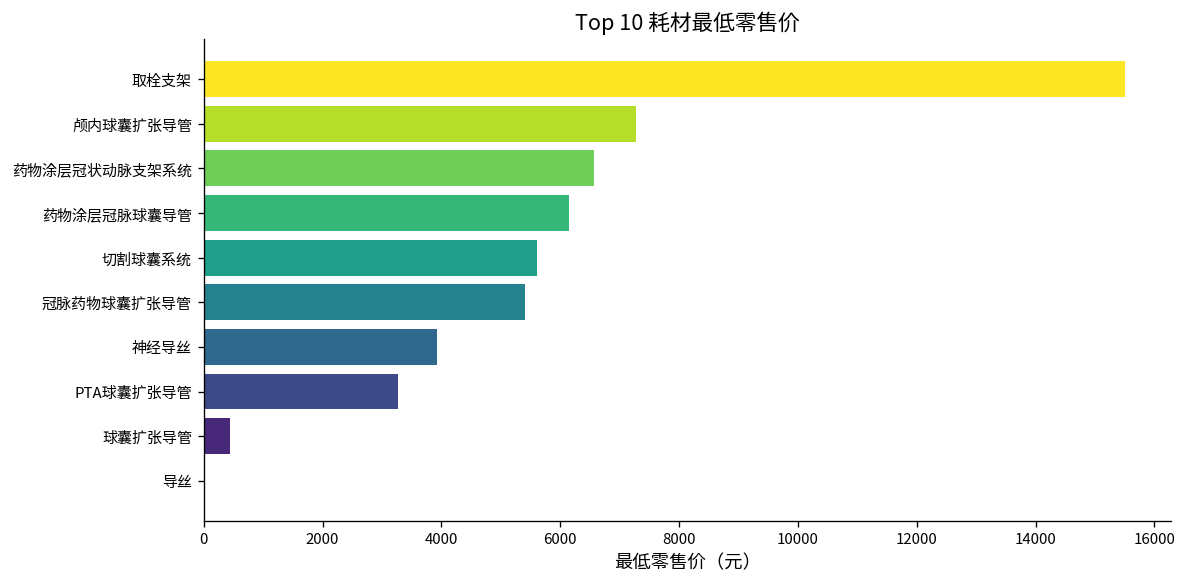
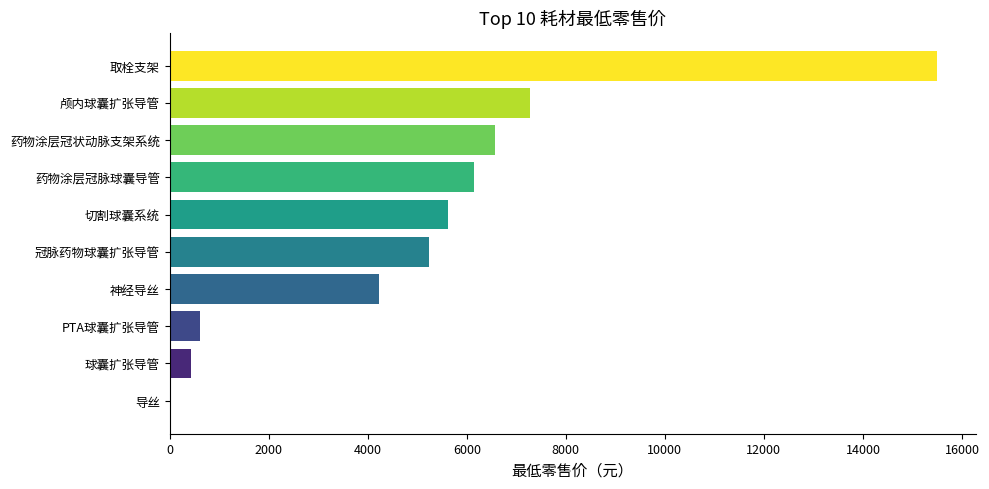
  {
    "取栓支架": 15500,
    "颅内球囊扩张导管": 7300,
    "药物涂层冠状动脉支架系统": 6600,
    "药物涂层冠脉球囊导管": 6100,
    "切割球囊系统": 5600,
-   "冠脉药物球囊扩张导管": 5400,
-   "神经导丝": 3900,
-   "PTA球囊扩张导管": 3300,
+   "冠脉药物球囊扩张导管": 5200,
+   "神经导丝": 4200,
+   "PTA球囊扩张导管": 600,
    "球囊扩张导管": 400
  }
